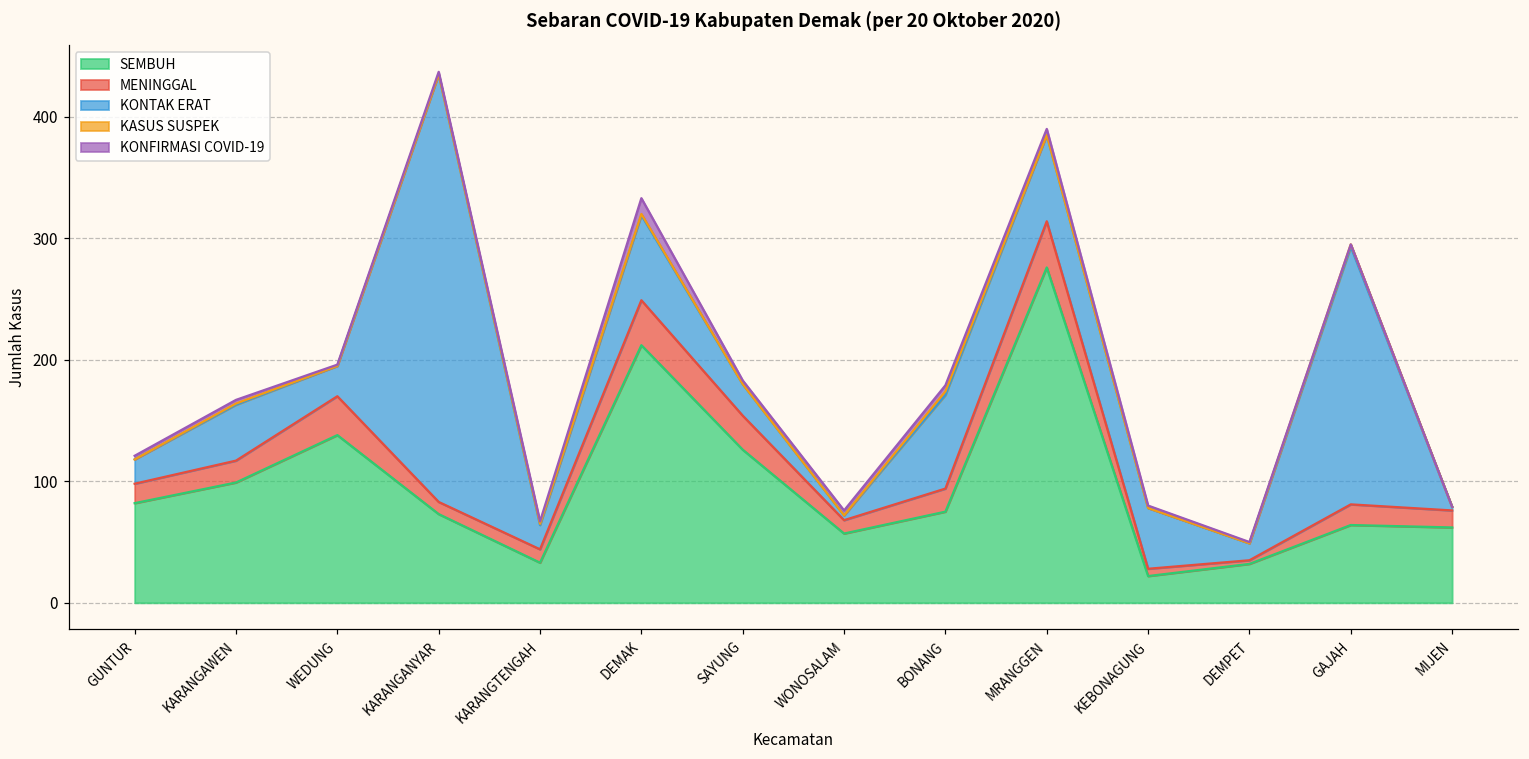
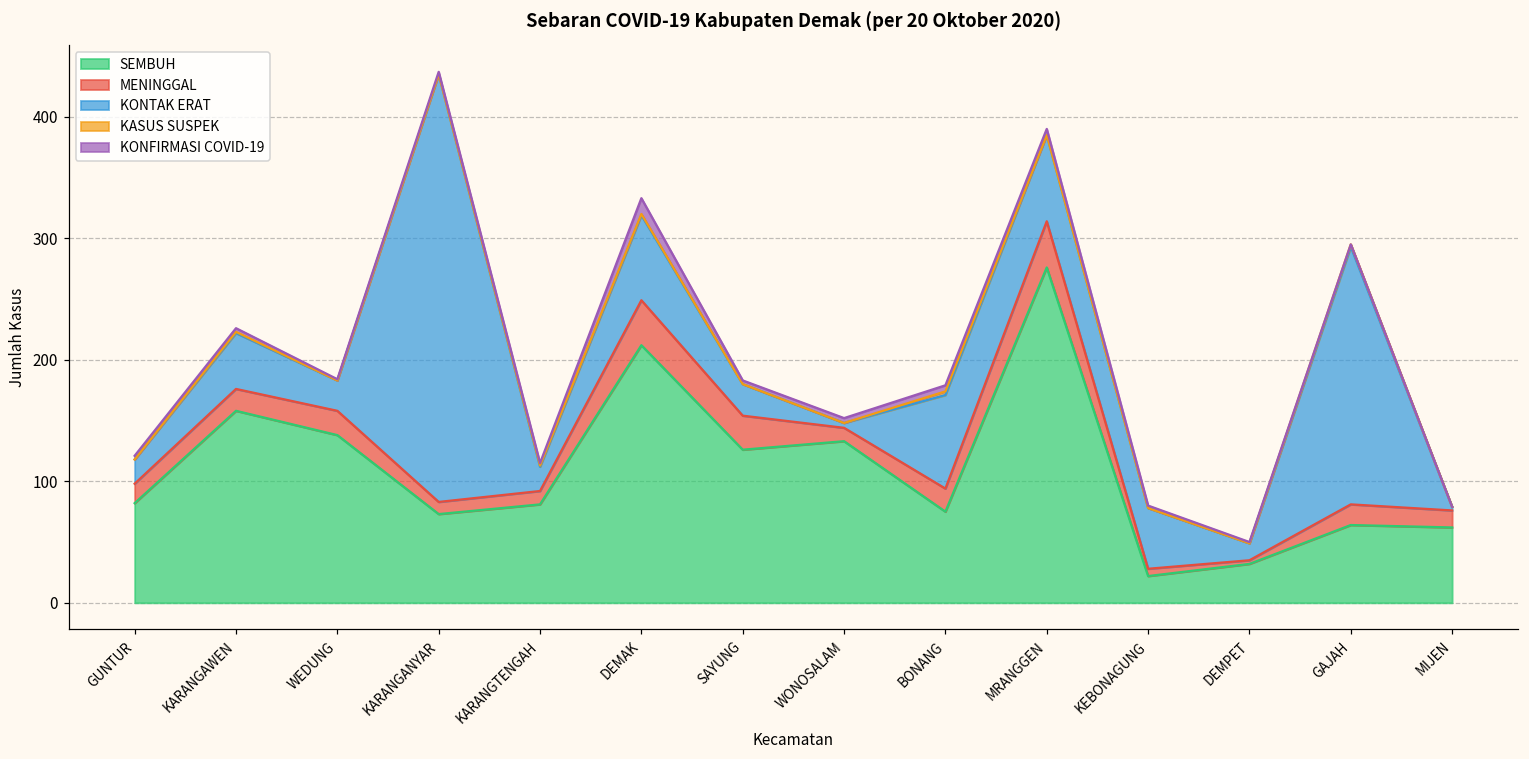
  {
    "SEMBUH": {
      "GUNTUR": 82,
-     "KARANGAWEN": 99,
+     "KARANGAWEN": 158,
      "WEDUNG": 138,
      "KARANGANYAR": 73,
-     "KARANGTENGAH": 33,
+     "KARANGTENGAH": 81,
      "DEMAK": 212,
      "SAYUNG": 126,
-     "WONOSALAM": 57,
+     "WONOSALAM": 133,
      "BONANG": 75,
      "MRANGGEN": 276,
      "KEBONAGUNG": 22,
      "DEMPET": 32,
      "GAJAH": 64,
      "MIJEN": 62
    },
    "MENINGGAL": {
      "GUNTUR": 16,
      "KARANGAWEN": 18,
-     "WEDUNG": 32,
+     "WEDUNG": 20,
      "KARANGANYAR": 10,
      "KARANGTENGAH": 11,
      "DEMAK": 37,
      "SAYUNG": 28,
      "WONOSALAM": 11,
      "BONANG": 19,
      "MRANGGEN": 38,
      "KEBONAGUNG": 6,
      "DEMPET": 3,
      "GAJAH": 17,
      "MIJEN": 14
    },
    "KONTAK ERAT": {
      "BONANG": 77
    },
    "KASUS SUSPEK": {
      "BONANG": 3
    },
    "KONFIRMASI COVID-19": {
      "GUNTUR": 3,
      "KARANGAWEN": 3,
      "DEMAK": 13,
      "SAYUNG": 3,
      "WONOSALAM": 4,
      "BONANG": 5,
      "MRANGGEN": 5
    }
  }
